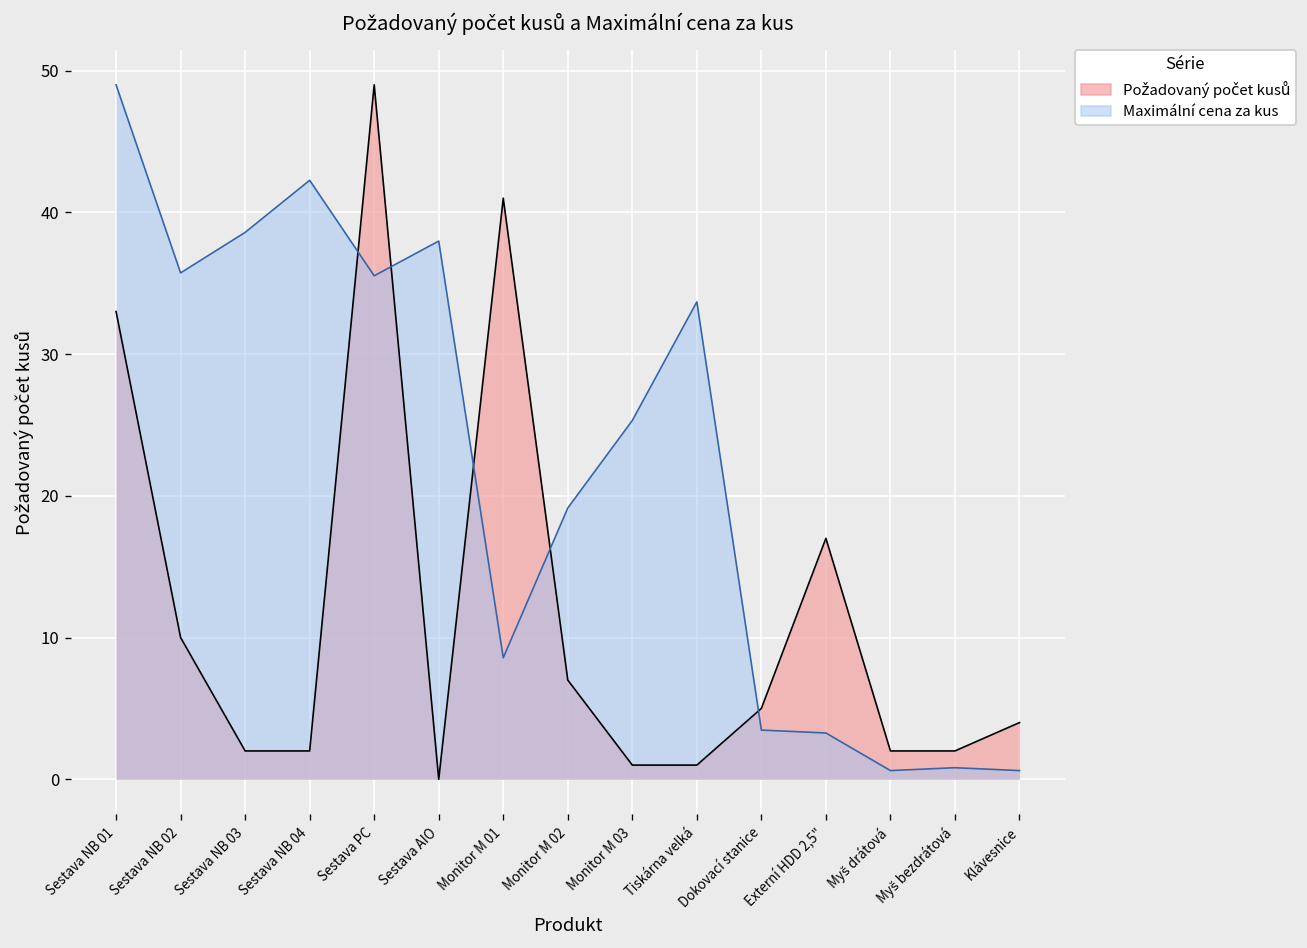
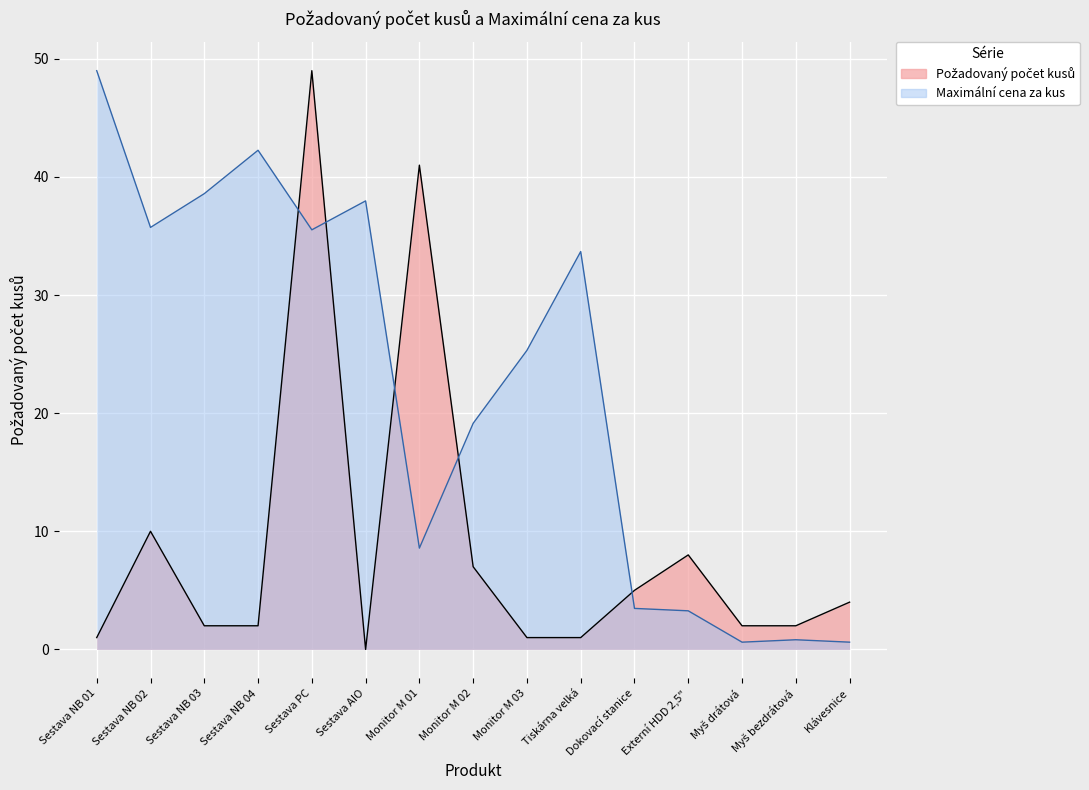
  {
    "Požadovaný počet kusů": {
-     "Sestava NB 01": 33,
+     "Sestava NB 01": 1,
      "Sestava NB 02": 10,
      "Sestava NB 03": 2,
      "Sestava NB 04": 2,
      "Sestava PC": 49,
      "Sestava AIO": 0,
      "Monitor M 01": 41,
      "Monitor M 02": 7,
      "Monitor M 03": 1,
      "Tiskárna velká": 1,
      "Dokovací stanice": 5,
-     "Externí HDD 2,5\"": 17,
+     "Externí HDD 2,5\"": 8,
      "Myš drátová": 2,
      "Myš bezdrátová": 2,
      "Klávesnice": 4
    },
    "Maximální cena za kus": {
      "Sestava NB 01": 49,
      "Sestava NB 02": 35.7,
      "Sestava NB 03": 38.6,
      "Sestava NB 04": 42.3,
      "Sestava PC": 35.5,
      "Sestava AIO": 38,
      "Monitor M 01": 8.6,
      "Monitor M 02": 19,
      "Monitor M 03": 25.3,
      "Tiskárna velká": 33.7,
      "Dokovací stanice": 3.5,
      "Externí HDD 2,5\"": 3.3,
      "Myš drátová": 0.6,
      "Myš bezdrátová": 1,
      "Klávesnice": 0.6
    }
  }
